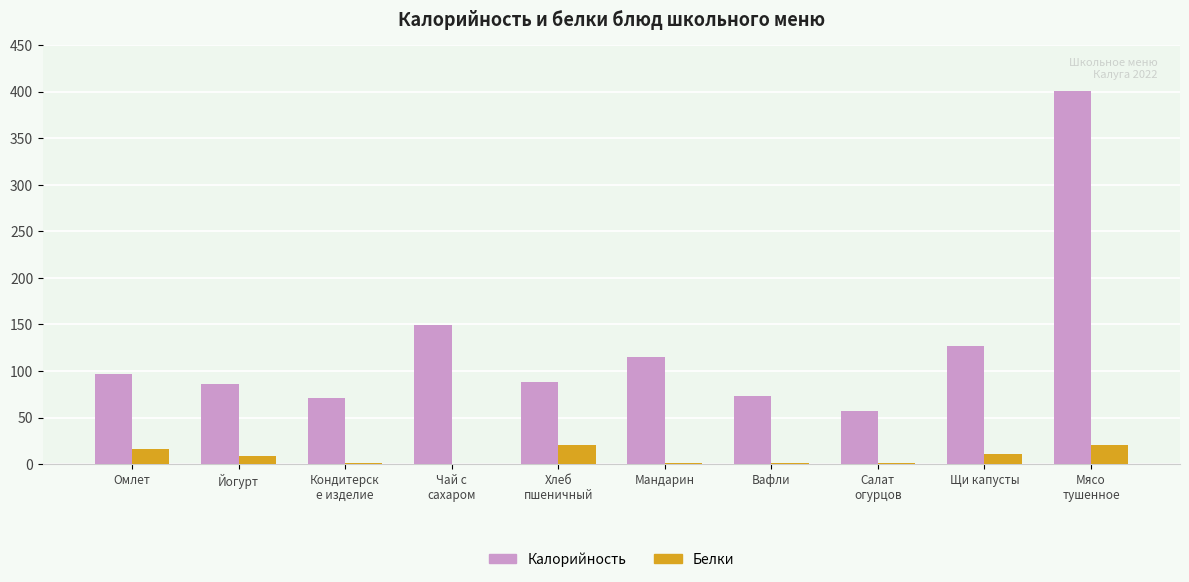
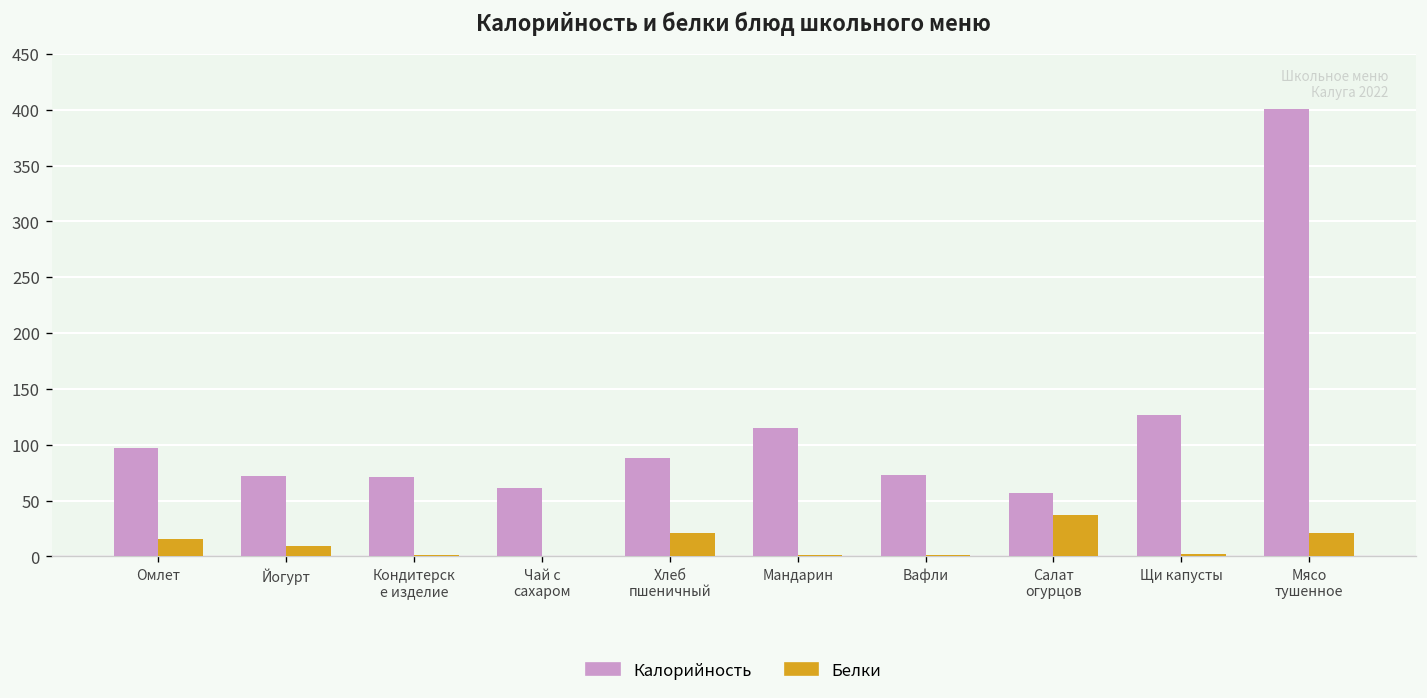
  {
    "Калорийность": {
      "Омлет": 100,
-     "Йогурт": 90,
+     "Йогурт": 70,
      "Кондитерск е изделие": 70,
-     "Чай с сахаром": 150,
+     "Чай с сахаром": 60,
      "Хлеб пшеничный": 90,
      "Мандарин": 120,
      "Вафли": 70,
      "Салат огурцов": 60,
      "Щи капусты": 130,
      "Мясо тушенное": 400
    },
    "Белки": {
      "Омлет": 20,
      "Йогурт": 10,
      "Чай с сахаром": 0,
      "Хлеб пшеничный": 20,
-     "Салат огурцов": 0,
-     "Щи капусты": 10,
+     "Салат огурцов": 40,
+     "Щи капусты": 0,
      "Мясо тушенное": 20
    }
  }
